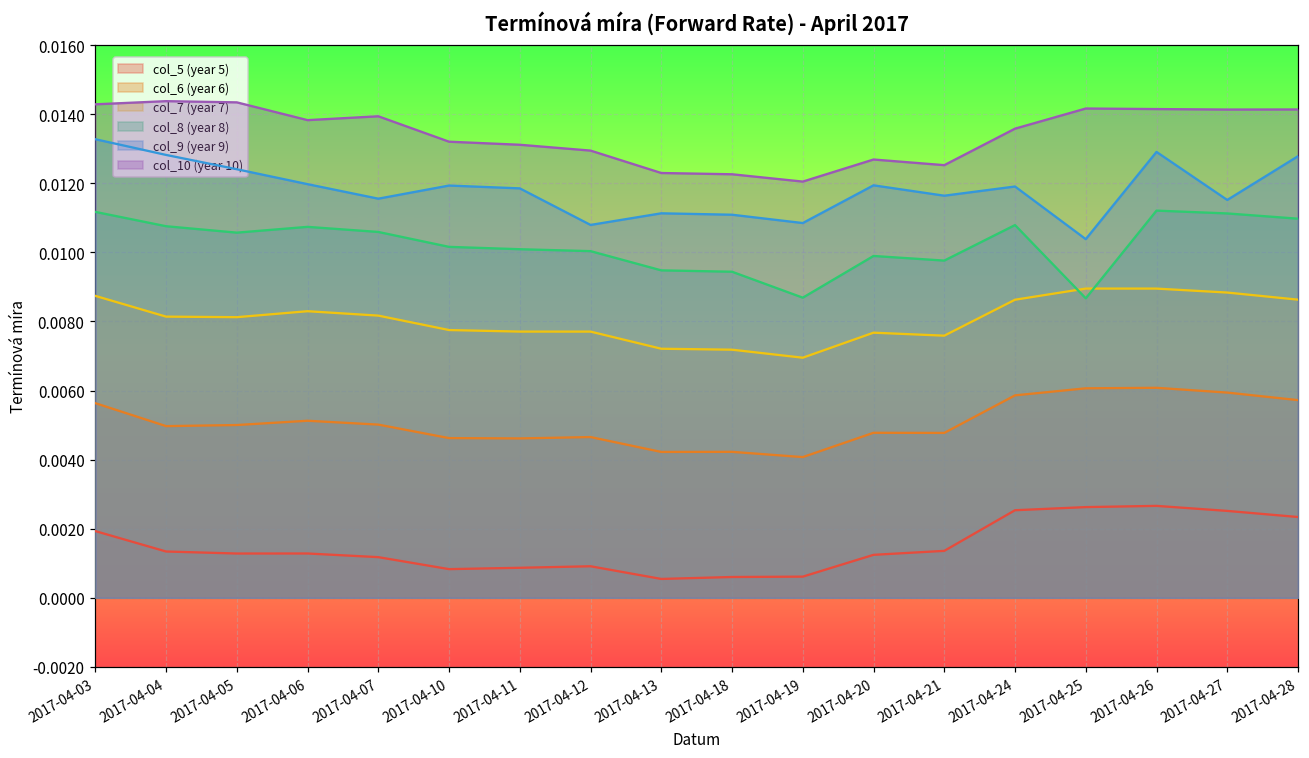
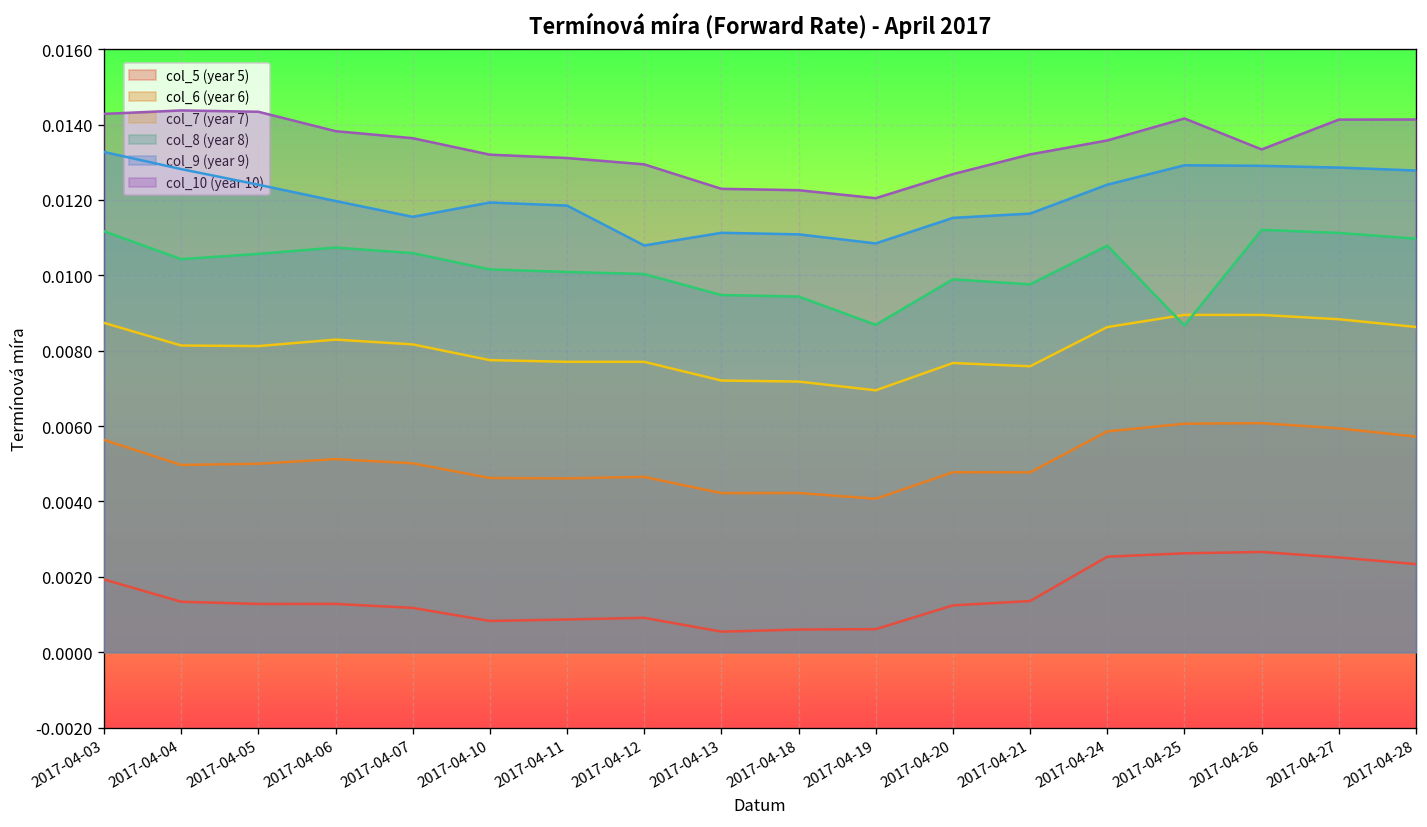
  {
    "col_8 (year 8)": {
      "2017-04-03": 0.0112,
-     "2017-04-04": 0.0108,
+     "2017-04-04": 0.0104,
      "2017-04-05": 0.0106,
      "2017-04-06": 0.0107,
      "2017-04-07": 0.0106,
      "2017-04-10": 0.0102,
      "2017-04-11": 0.0101,
      "2017-04-12": 0.0100,
      "2017-04-13": 0.0095,
      "2017-04-18": 0.0094,
      "2017-04-19": 0.0087,
      "2017-04-20": 0.0099,
      "2017-04-21": 0.0098,
      "2017-04-24": 0.0108,
      "2017-04-25": 0.0087,
      "2017-04-26": 0.0112,
      "2017-04-27": 0.0111,
      "2017-04-28": 0.0110
    },
    "col_9 (year 9)": {
      "2017-04-03": 0.0133,
      "2017-04-06": 0.0120,
      "2017-04-07": 0.0116,
      "2017-04-10": 0.0119,
      "2017-04-11": 0.0119,
      "2017-04-12": 0.0108,
      "2017-04-13": 0.0111,
      "2017-04-18": 0.0111,
      "2017-04-19": 0.0108,
-     "2017-04-20": 0.0119,
+     "2017-04-20": 0.0115,
      "2017-04-21": 0.0116,
-     "2017-04-24": 0.0119,
-     "2017-04-25": 0.0104,
+     "2017-04-24": 0.0124,
+     "2017-04-25": 0.0129,
      "2017-04-26": 0.0129,
-     "2017-04-27": 0.0115,
+     "2017-04-27": 0.0129,
      "2017-04-28": 0.0128
    },
    "col_10 (year 10)": {
      "2017-04-03": 0.0143,
      "2017-04-06": 0.0138,
-     "2017-04-07": 0.0139,
+     "2017-04-07": 0.0136,
      "2017-04-10": 0.0132,
      "2017-04-11": 0.0131,
      "2017-04-12": 0.0129,
      "2017-04-13": 0.0123,
      "2017-04-18": 0.0123,
      "2017-04-19": 0.0120,
      "2017-04-20": 0.0127,
-     "2017-04-21": 0.0125,
+     "2017-04-21": 0.0132,
      "2017-04-24": 0.0136,
      "2017-04-25": 0.0142,
-     "2017-04-26": 0.0141,
+     "2017-04-26": 0.0133,
      "2017-04-27": 0.0141,
      "2017-04-28": 0.0141
    }
  }
